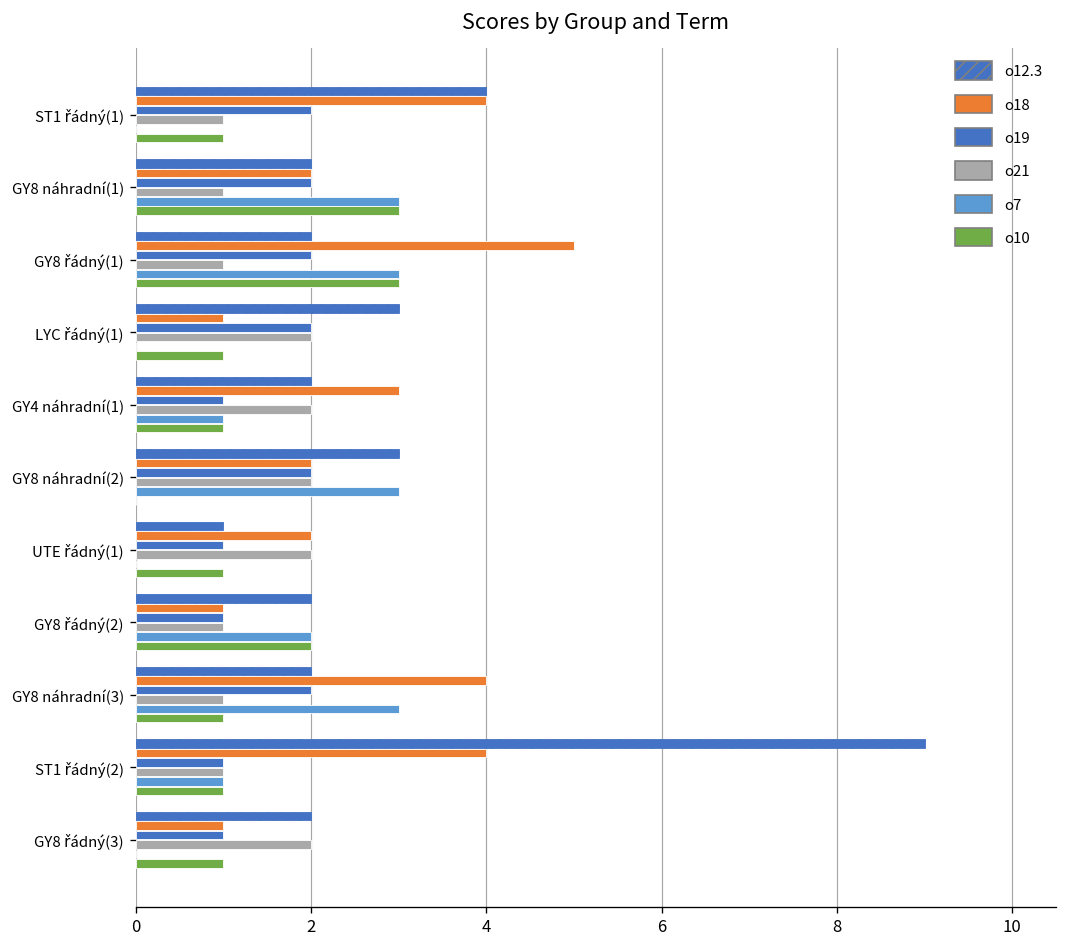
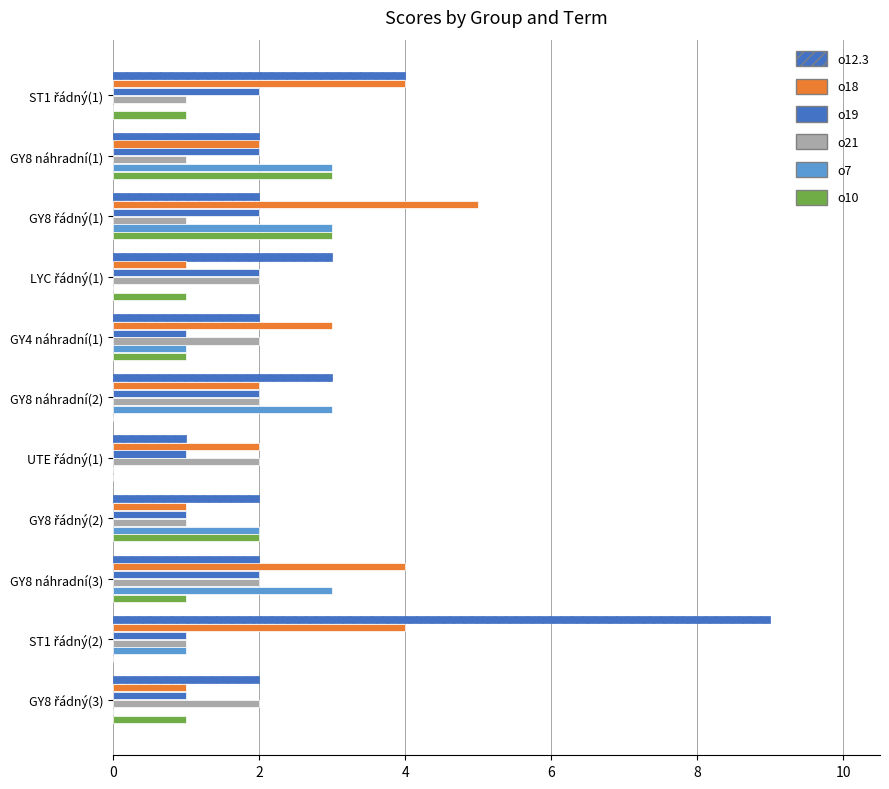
  {
    "o18": {
      "ST1 řádný(1)": 4,
      "GY8 náhradní(1)": 2,
      "GY8 řádný(1)": 5,
      "LYC řádný(1)": 1,
      "GY4 náhradní(1)": 3,
      "GY8 náhradní(2)": 2,
      "UTE řádný(1)": 2,
      "GY8 řádný(2)": 1,
      "GY8 náhradní(3)": 4,
      "ST1 řádný(2)": 4,
      "GY8 řádný(3)": 1
    },
    "o21": {
      "ST1 řádný(1)": 1,
      "GY8 náhradní(1)": 1,
      "GY8 řádný(1)": 1,
      "LYC řádný(1)": 2,
      "GY4 náhradní(1)": 2,
      "GY8 náhradní(2)": 2,
      "UTE řádný(1)": 2,
      "GY8 řádný(2)": 1,
-     "GY8 náhradní(3)": 1,
+     "GY8 náhradní(3)": 2,
      "ST1 řádný(2)": 1,
      "GY8 řádný(3)": 2
    },
    "o10": {
      "ST1 řádný(1)": 1,
      "GY8 náhradní(1)": 3,
      "GY8 řádný(1)": 3,
      "LYC řádný(1)": 1,
      "GY4 náhradní(1)": 1,
      "GY8 náhradní(2)": 0,
-     "UTE řádný(1)": 1,
+     "UTE řádný(1)": 0,
      "GY8 řádný(2)": 2,
      "GY8 náhradní(3)": 1,
-     "ST1 řádný(2)": 1,
+     "ST1 řádný(2)": 0,
      "GY8 řádný(3)": 1
    }
  }
